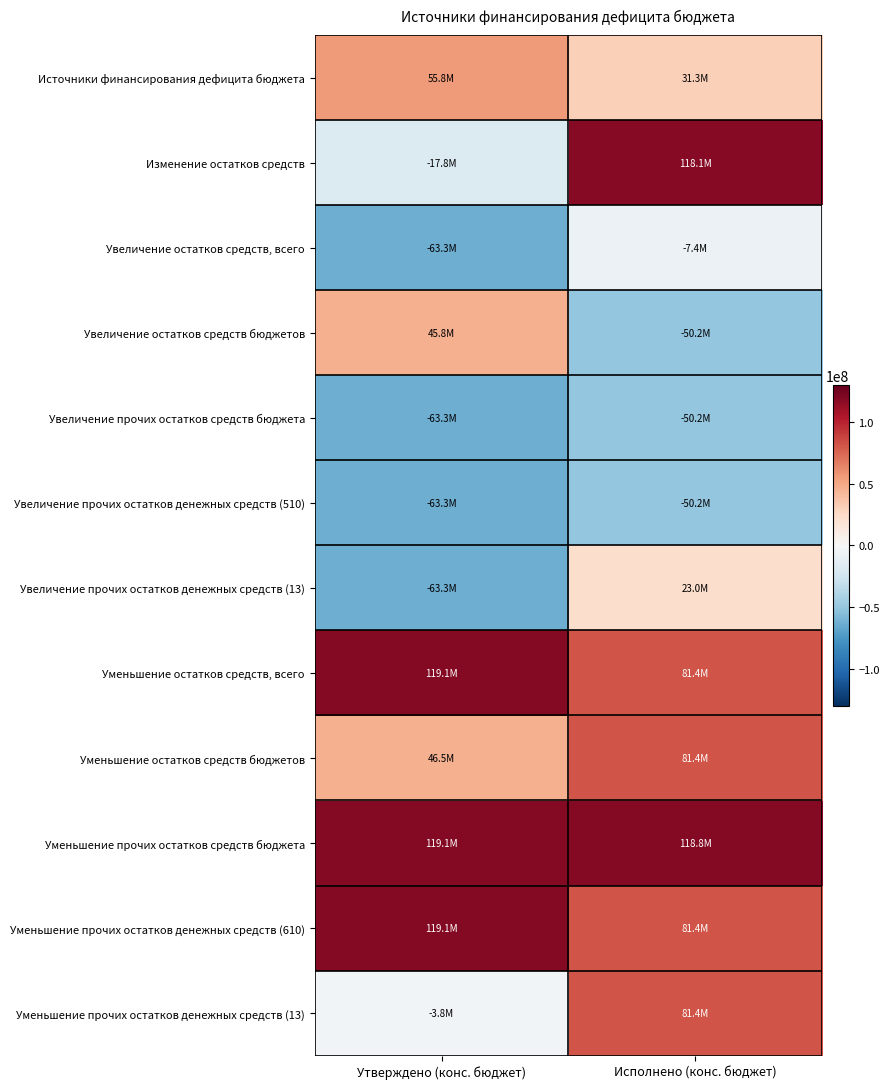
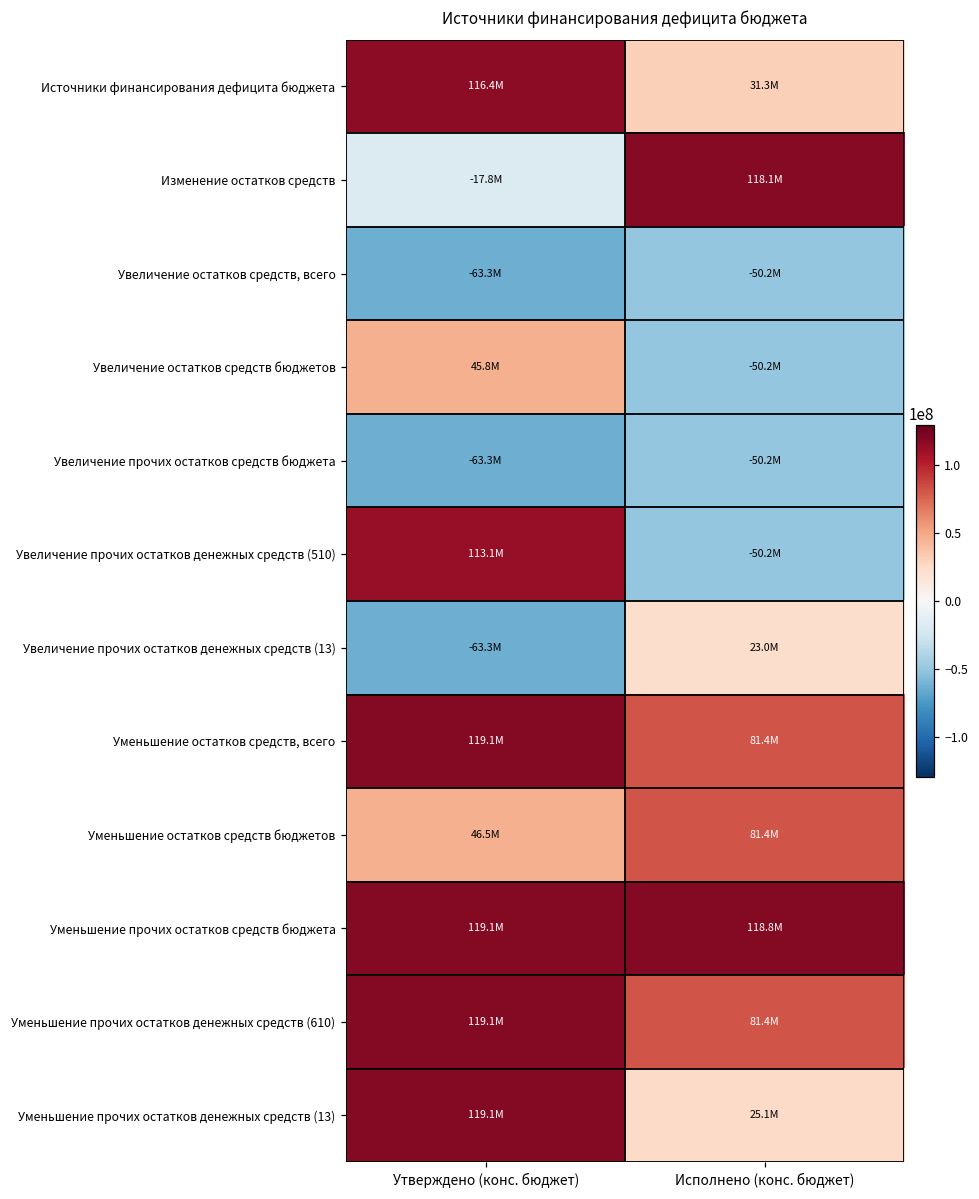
  {
    "Источники финансирования дефицита бюджета": {
-     "Утверждено (конс. бюджет)": "55.8M",
+     "Утверждено (конс. бюджет)": "116.4M",
      "Исполнено (конс. бюджет)": "31.3M"
    },
    "Изменение остатков средств": {
      "Утверждено (конс. бюджет)": "-17.8M",
      "Исполнено (конс. бюджет)": "118.1M"
    },
    "Увеличение остатков средств, всего": {
      "Утверждено (конс. бюджет)": "-63.3M",
-     "Исполнено (конс. бюджет)": "-7.4M"
+     "Исполнено (конс. бюджет)": "-50.2M"
    },
    "Увеличение остатков средств бюджетов": {
      "Утверждено (конс. бюджет)": "45.8M",
      "Исполнено (конс. бюджет)": "-50.2M"
    },
    "Увеличение прочих остатков средств бюджета": {
      "Утверждено (конс. бюджет)": "-63.3M",
      "Исполнено (конс. бюджет)": "-50.2M"
    },
    "Увеличение прочих остатков денежных средств (510)": {
-     "Утверждено (конс. бюджет)": "-63.3M",
+     "Утверждено (конс. бюджет)": "113.1M",
      "Исполнено (конс. бюджет)": "-50.2M"
    },
    "Увеличение прочих остатков денежных средств (13)": {
      "Утверждено (конс. бюджет)": "-63.3M",
      "Исполнено (конс. бюджет)": "23.0M"
    },
    "Уменьшение остатков средств, всего": {
      "Утверждено (конс. бюджет)": "119.1M",
      "Исполнено (конс. бюджет)": "81.4M"
    },
    "Уменьшение остатков средств бюджетов": {
      "Утверждено (конс. бюджет)": "46.5M",
      "Исполнено (конс. бюджет)": "81.4M"
    },
    "Уменьшение прочих остатков средств бюджета": {
      "Утверждено (конс. бюджет)": "119.1M",
      "Исполнено (конс. бюджет)": "118.8M"
    },
    "Уменьшение прочих остатков денежных средств (610)": {
      "Утверждено (конс. бюджет)": "119.1M",
      "Исполнено (конс. бюджет)": "81.4M"
    },
    "Уменьшение прочих остатков денежных средств (13)": {
-     "Утверждено (конс. бюджет)": "-3.8M",
-     "Исполнено (конс. бюджет)": "81.4M"
+     "Утверждено (конс. бюджет)": "119.1M",
+     "Исполнено (конс. бюджет)": "25.1M"
    }
  }
